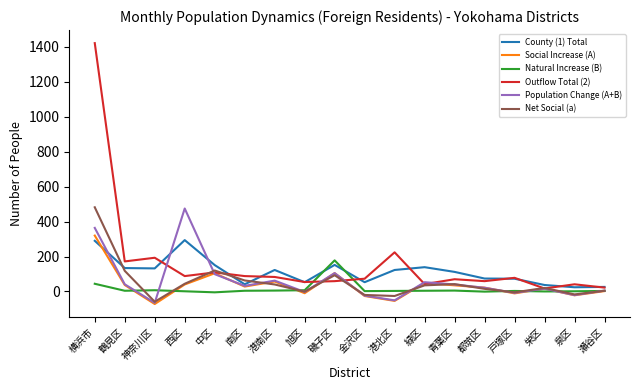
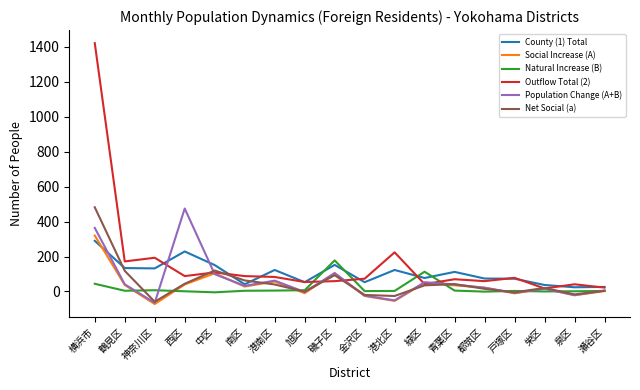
  {
    "County (1) Total": {
      "横浜市": 290,
      "鶴見区": 130,
      "神奈川区": 130,
-     "西区": 290,
+     "西区": 230,
      "中区": 150,
      "港南区": 120,
      "磯子区": 150,
      "金沢区": 50,
      "港北区": 120,
-     "緑区": 140,
+     "緑区": 80,
      "青葉区": 110,
      "都筑区": 70,
      "栄区": 40,
      "泉区": 20
    },
    "Social Increase (A)": {
      "横浜市": 320
    },
    "Natural Increase (B)": {
      "横浜市": 40,
      "鶴見区": 0,
      "神奈川区": 10,
      "西区": 0,
      "中区": -10,
      "南区": 0,
      "港南区": 10,
      "磯子区": 180,
      "金沢区": 0,
      "港北区": 0,
-     "緑区": 0,
+     "緑区": 110,
      "青葉区": 10,
      "都筑区": 0,
      "栄区": 0,
      "泉区": 0
    },
    "Outflow Total (2)": {
      "横浜市": 1420,
      "鶴見区": 170,
      "神奈川区": 190,
      "西区": 90,
      "南区": 90,
      "港南区": 80,
      "磯子区": 60,
      "金沢区": 70,
      "港北区": 220,
      "青葉区": 70,
      "都筑区": 60,
      "泉区": 40
    },
    "Population Change (A+B)": {
      "横浜市": 360,
      "西区": 480
    },
    "Net Social (a)": {
      "横浜市": 480,
      "鶴見区": 120,
      "南区": 60,
      "港南区": 40,
      "港北区": -30
    }
  }
